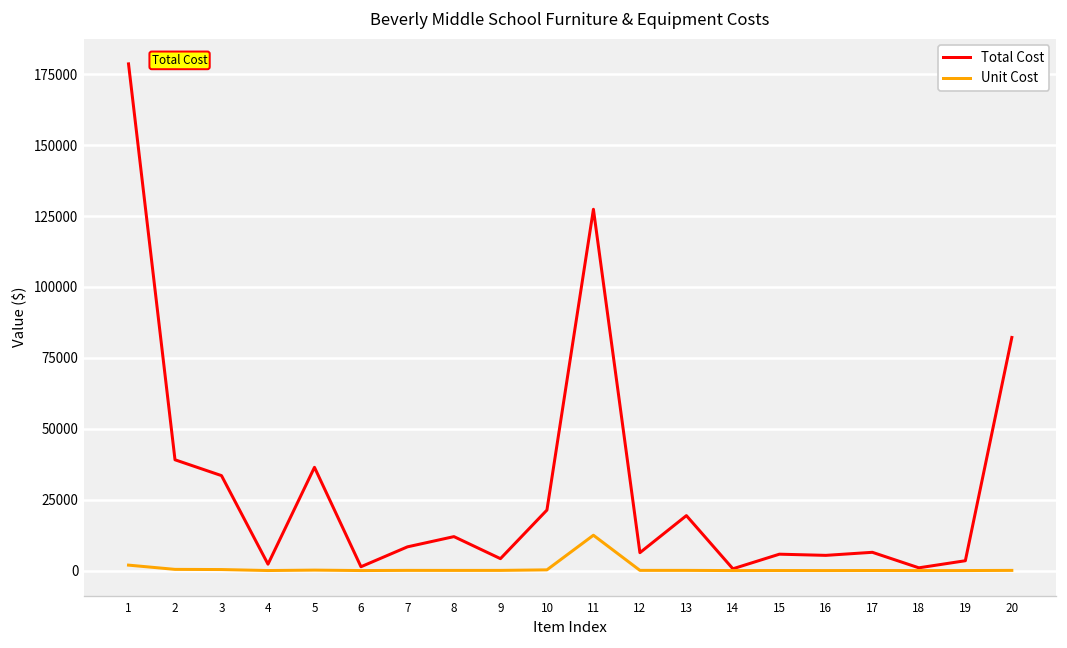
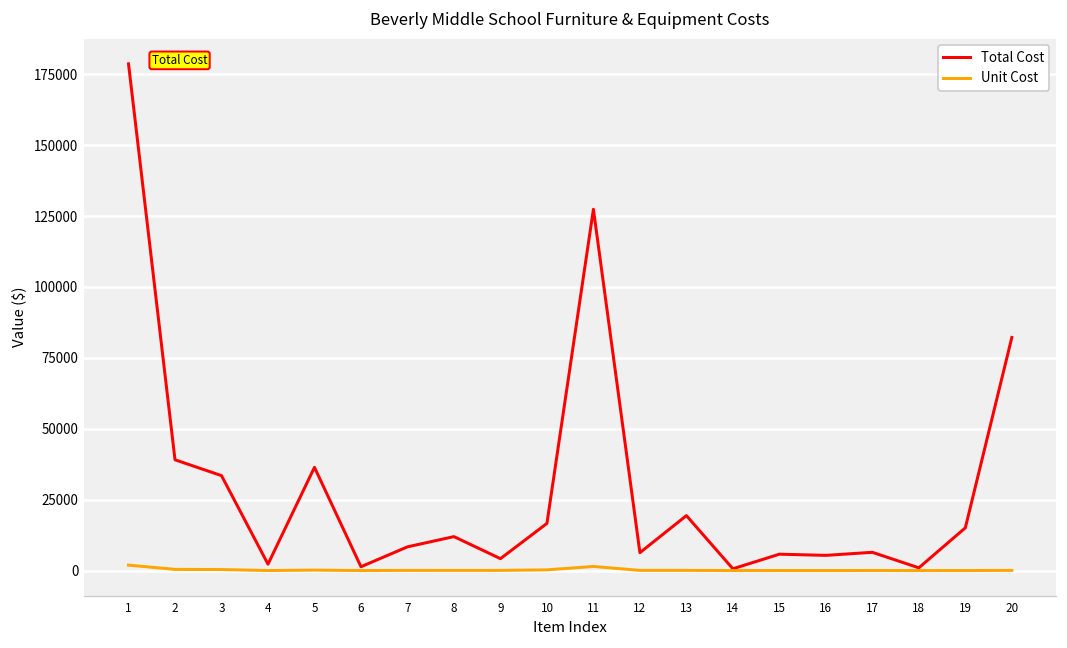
  {
    "Total Cost": {
      "1": 179000,
      "2": 39000,
      "3": 33000,
      "4": 2000,
      "5": 36000,
      "6": 1000,
      "7": 8000,
      "8": 12000,
      "9": 4000,
-     "10": 21000,
+     "10": 17000,
      "11": 127000,
      "12": 6000,
      "13": 19000,
      "15": 6000,
      "16": 5000,
      "17": 6000,
-     "19": 3000,
+     "19": 15000,
      "20": 82000
    },
    "Unit Cost": {
      "1": 2000,
      "2": 0,
      "3": 0,
      "4": 0,
      "5": 0,
      "6": 0,
      "7": 0,
      "8": 0,
      "9": 0,
      "10": 0,
-     "11": 12000,
+     "11": 1000,
      "12": 0,
      "13": 0,
      "15": 0,
      "16": 0,
      "17": 0,
      "19": 0,
      "20": 0
    }
  }
